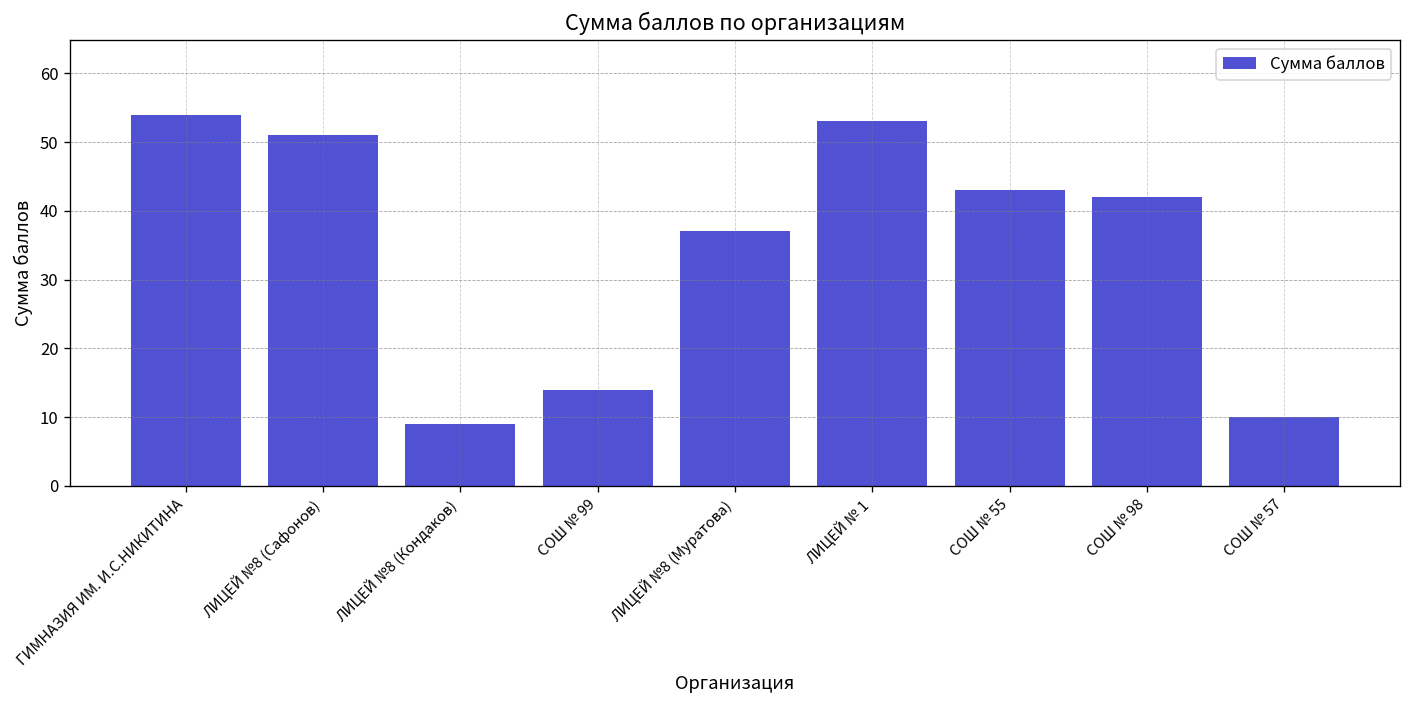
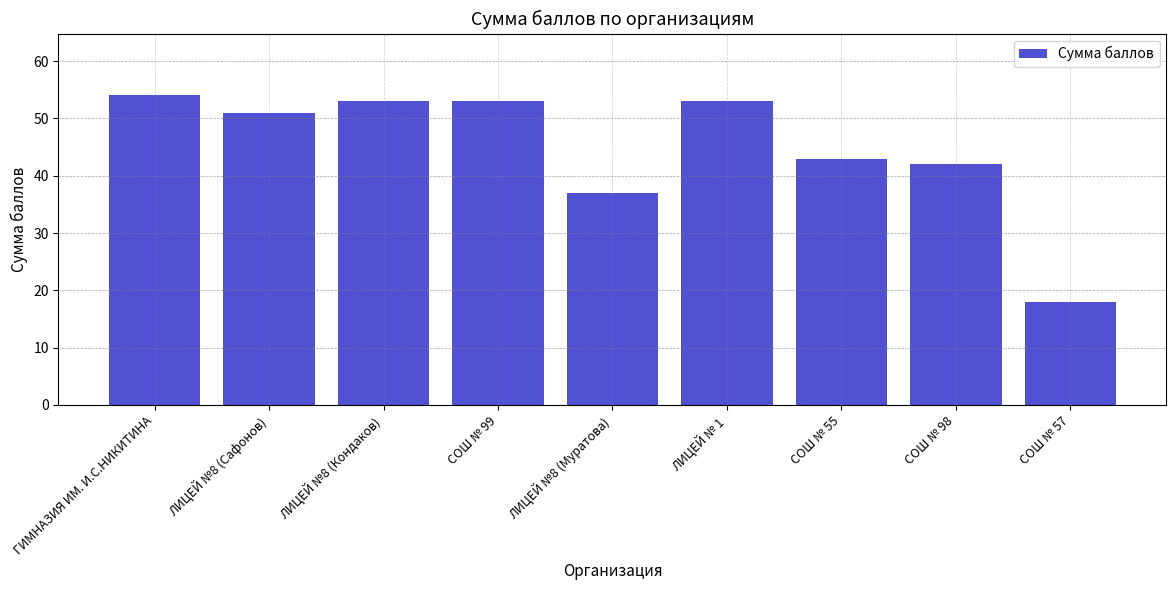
  {
    "ГИМНАЗИЯ ИМ. И.С.НИКИТИНА": 54,
    "ЛИЦЕЙ №8 (Сафонов)": 51,
-   "ЛИЦЕЙ №8 (Кондаков)": 9,
-   "СОШ № 99": 14,
+   "ЛИЦЕЙ №8 (Кондаков)": 53,
+   "СОШ № 99": 53,
    "ЛИЦЕЙ №8 (Муратова)": 37,
    "ЛИЦЕЙ № 1": 53,
    "СОШ № 55": 43,
    "СОШ № 98": 42,
-   "СОШ № 57": 10
+   "СОШ № 57": 18
  }
